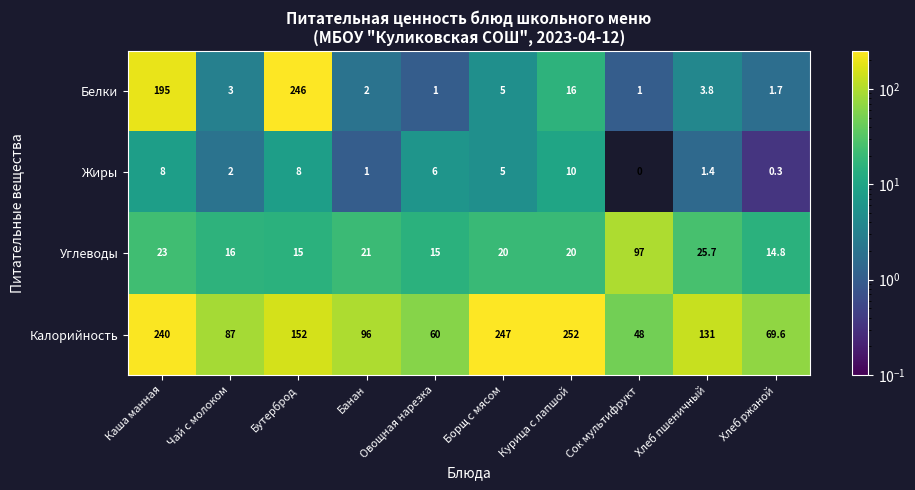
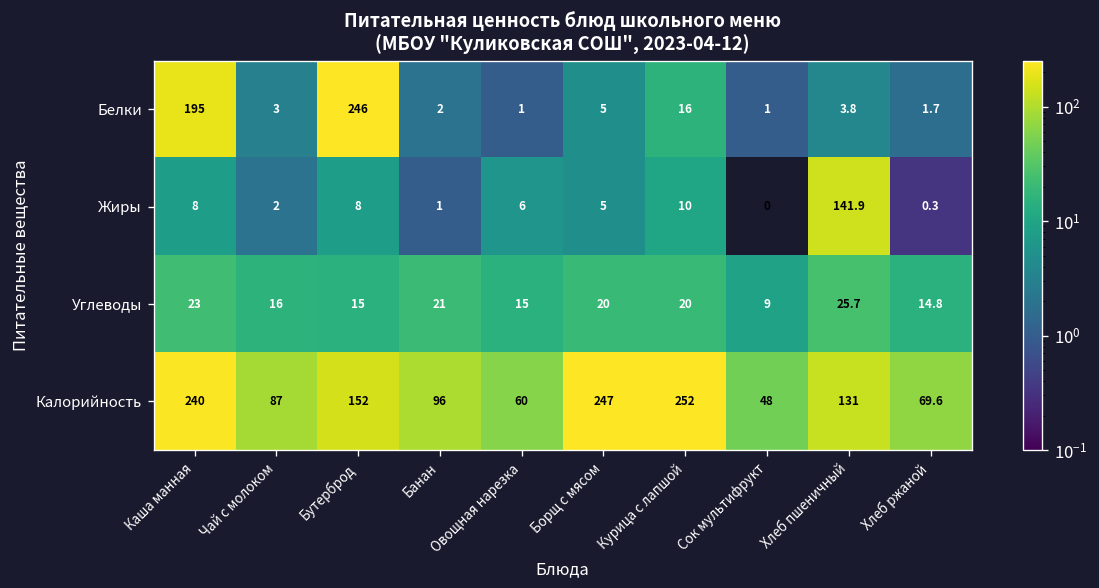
  {
    "Белки": {
      "Каша манная": 195,
      "Чай с молоком": 3,
      "Бутерброд": 246,
      "Банан": 2,
      "Овощная нарезка": 1,
      "Борщ с мясом": 5,
      "Курица с лапшой": 16,
      "Сок мультифрукт": 1,
      "Хлеб пшеничный": 3.8,
      "Хлеб ржаной": 1.7
    },
    "Жиры": {
      "Каша манная": 8,
      "Чай с молоком": 2,
      "Бутерброд": 8,
      "Банан": 1,
      "Овощная нарезка": 6,
      "Борщ с мясом": 5,
      "Курица с лапшой": 10,
-     "Хлеб пшеничный": 1.4,
+     "Хлеб пшеничный": 141.9,
      "Хлеб ржаной": 0.3
    },
    "Углеводы": {
      "Каша манная": 23,
      "Чай с молоком": 16,
      "Бутерброд": 15,
      "Банан": 21,
      "Овощная нарезка": 15,
      "Борщ с мясом": 20,
      "Курица с лапшой": 20,
-     "Сок мультифрукт": 97,
+     "Сок мультифрукт": 9,
      "Хлеб пшеничный": 25.7,
      "Хлеб ржаной": 14.8
    },
    "Калорийность": {
      "Каша манная": 240,
      "Чай с молоком": 87,
      "Бутерброд": 152,
      "Банан": 96,
      "Овощная нарезка": 60,
      "Борщ с мясом": 247,
      "Курица с лапшой": 252,
      "Сок мультифрукт": 48,
      "Хлеб пшеничный": 131,
      "Хлеб ржаной": 69.6
    }
  }
